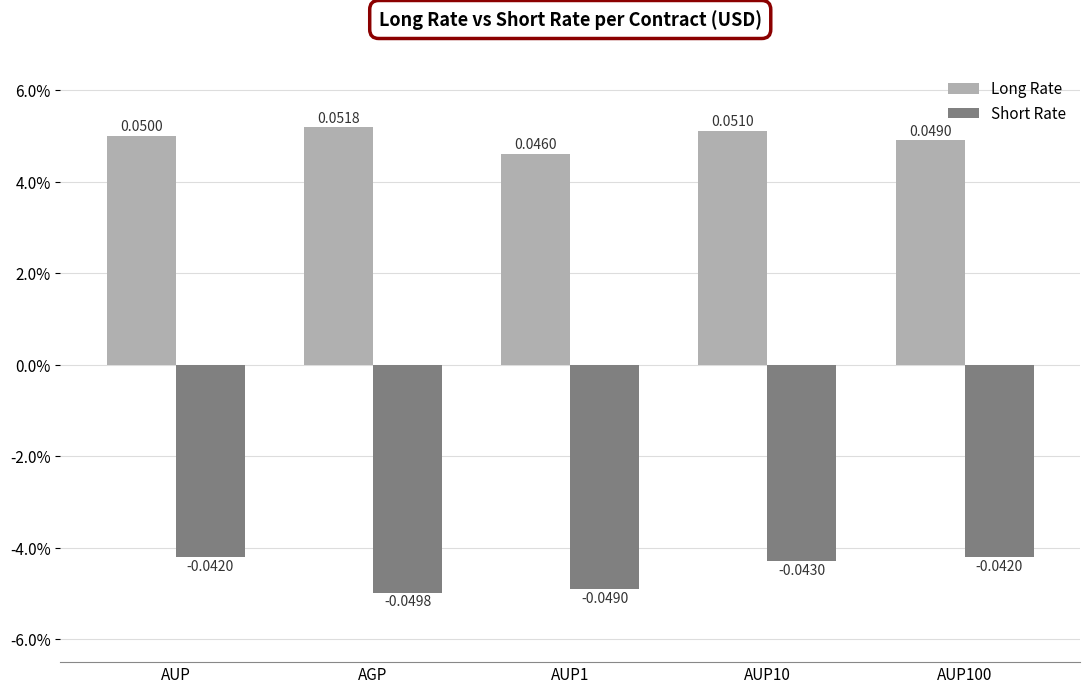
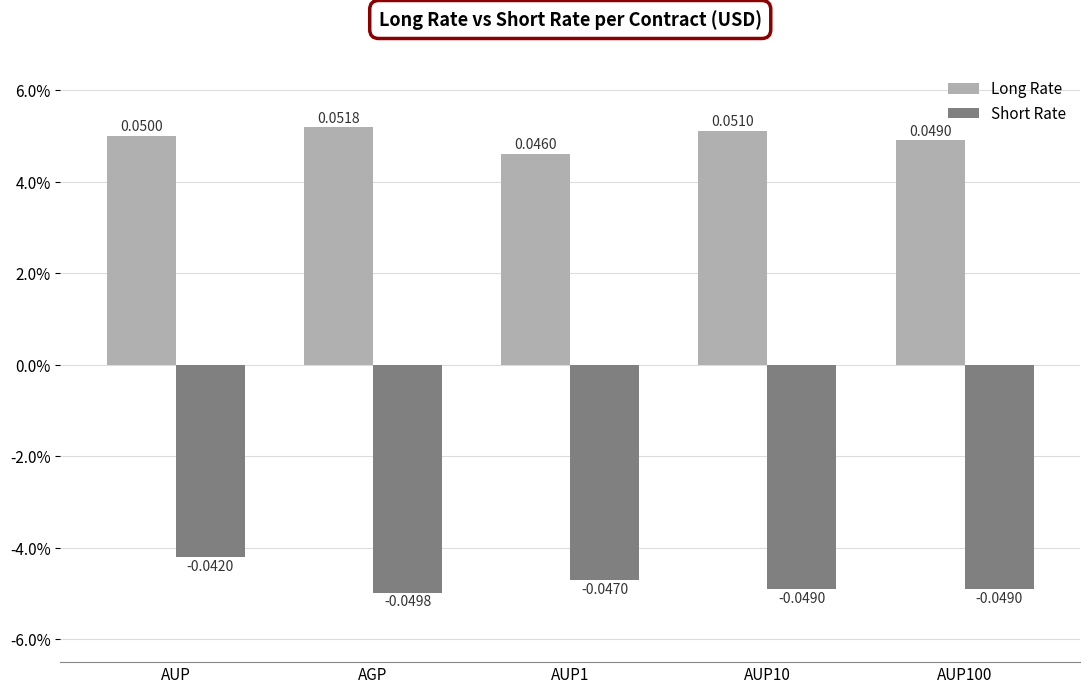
  {
    "Long Rate": {
      "AUP": 0.0500,
      "AGP": 0.0518,
      "AUP1": 0.0460,
      "AUP10": 0.0510,
      "AUP100": 0.0490
    },
    "Short Rate": {
      "AUP": -0.0420,
      "AGP": -0.0498,
-     "AUP1": -0.0490,
-     "AUP10": -0.0430,
-     "AUP100": -0.0420
+     "AUP1": -0.0470,
+     "AUP10": -0.0490,
+     "AUP100": -0.0490
    }
  }
